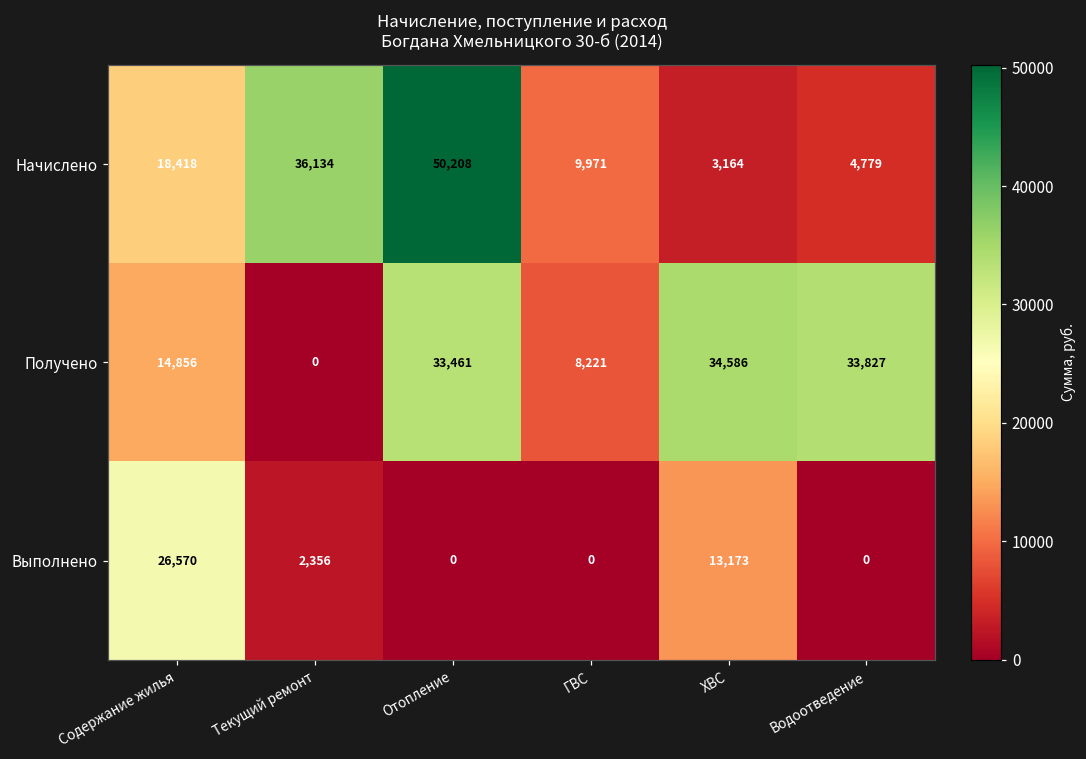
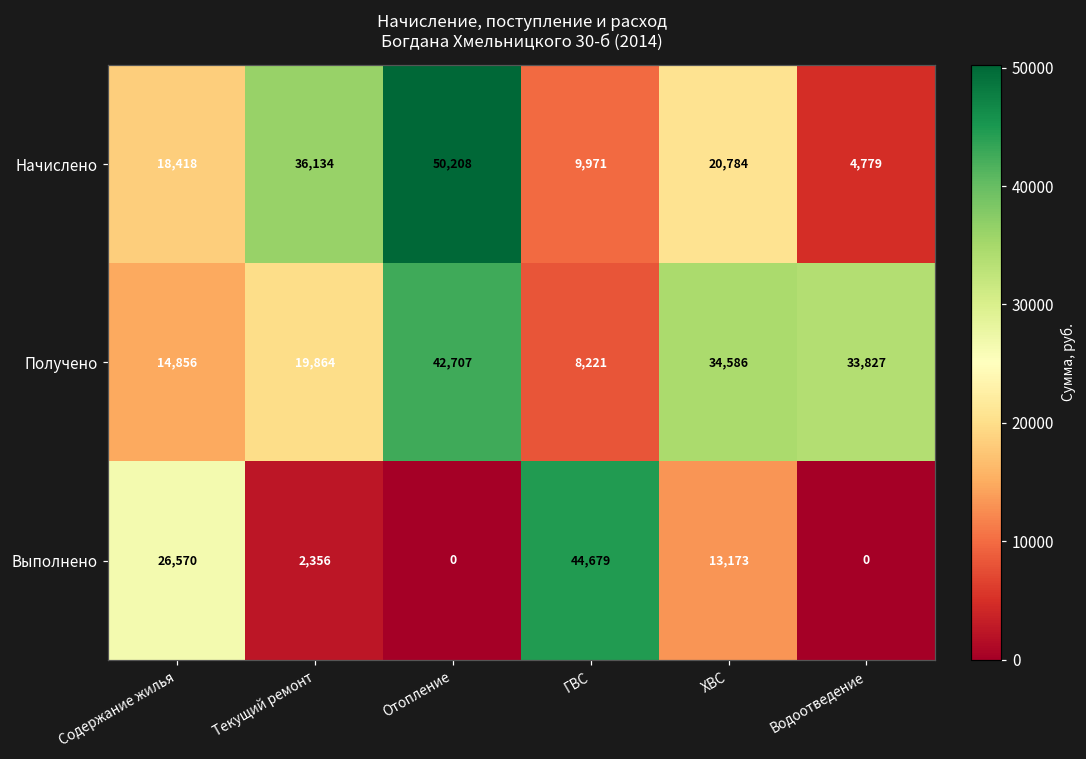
  {
    "Начислено": {
      "Содержание жилья": "18,418",
      "Текущий ремонт": "36,134",
      "Отопление": "50,208",
      "ГВС": "9,971",
-     "ХВС": "3,164",
+     "ХВС": "20,784",
      "Водоотведение": "4,779"
    },
    "Получено": {
      "Содержание жилья": "14,856",
-     "Текущий ремонт": "0",
-     "Отопление": "33,461",
+     "Текущий ремонт": "19,864",
+     "Отопление": "42,707",
      "ГВС": "8,221",
      "ХВС": "34,586",
      "Водоотведение": "33,827"
    },
    "Выполнено": {
      "Содержание жилья": "26,570",
      "Текущий ремонт": "2,356",
      "Отопление": "0",
-     "ГВС": "0",
+     "ГВС": "44,679",
      "ХВС": "13,173",
      "Водоотведение": "0"
    }
  }
